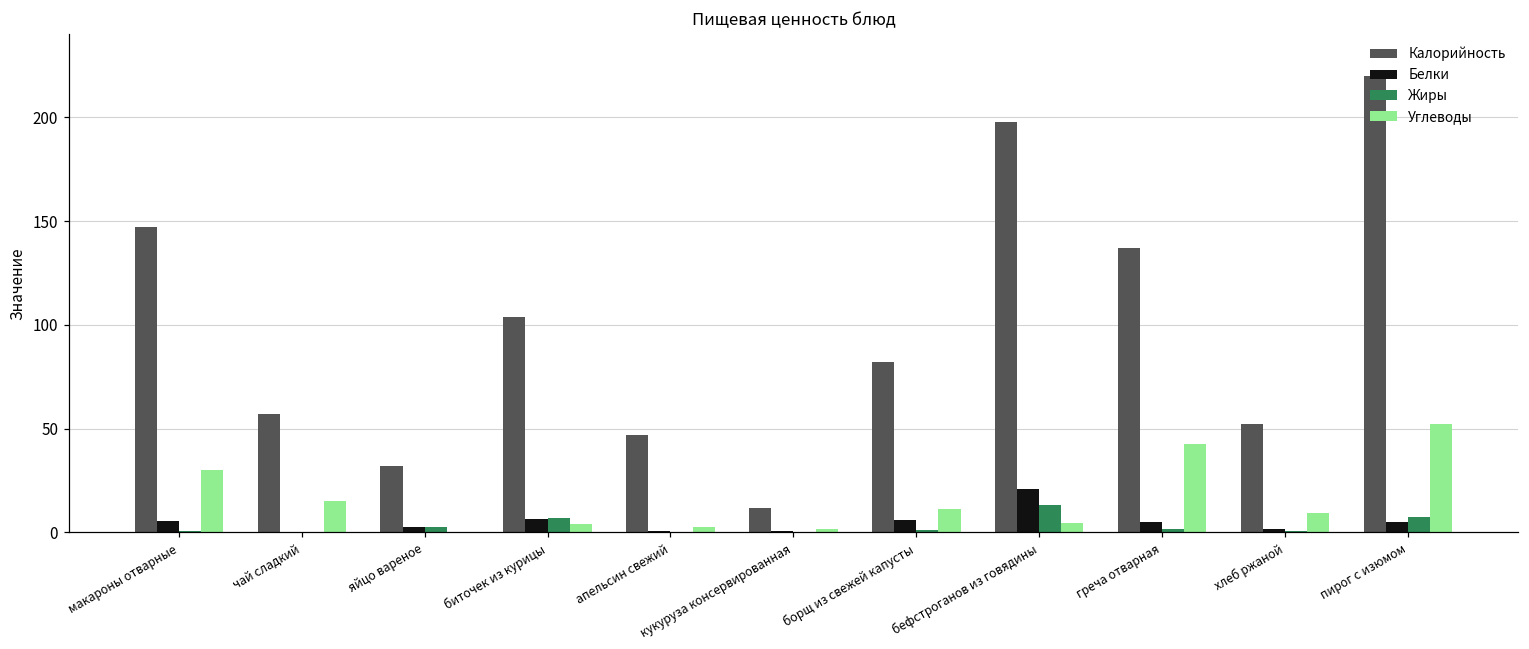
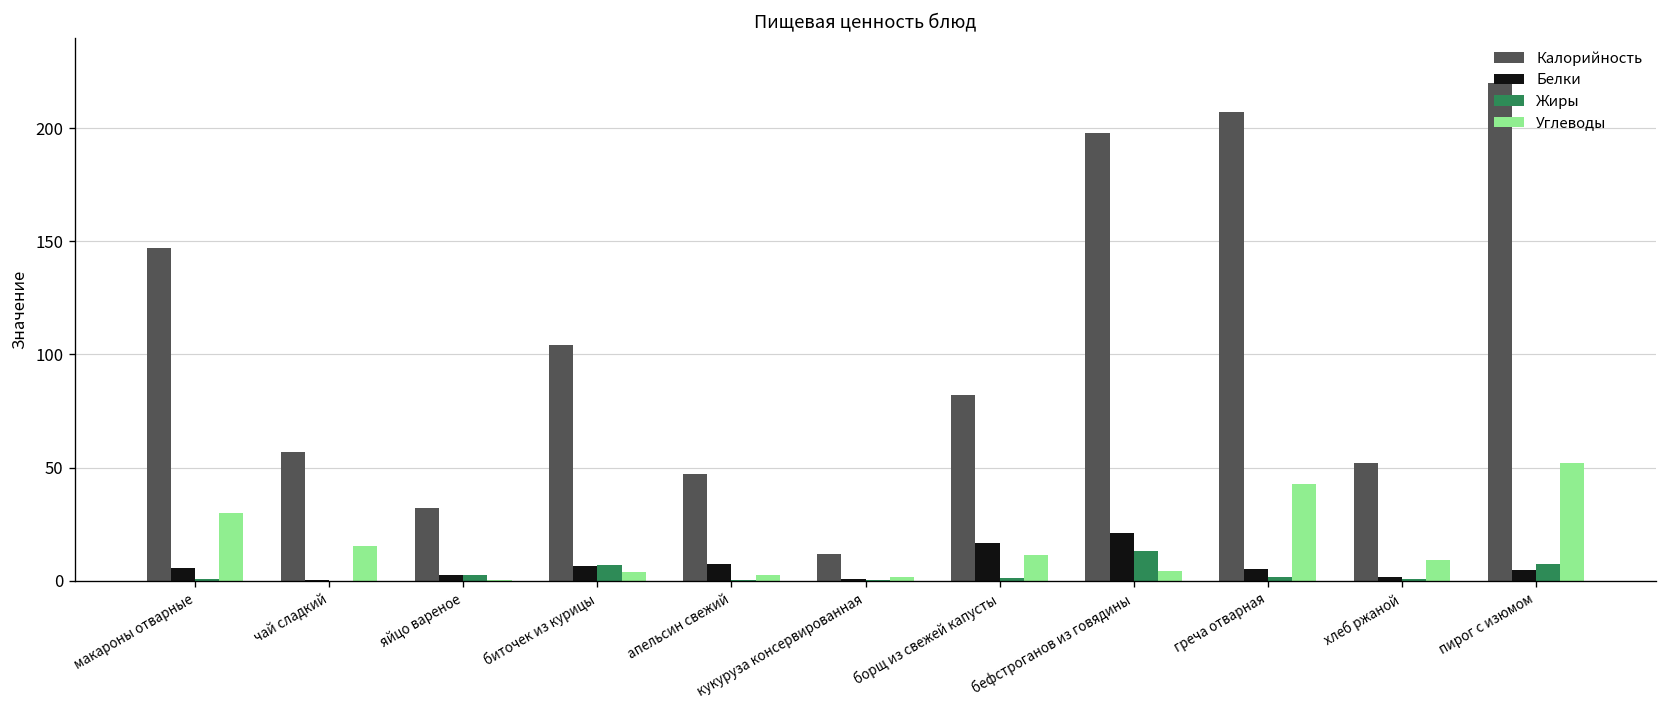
  {
    "Калорийность": {
      "макароны отварные": 147,
      "чай сладкий": 57,
      "яйцо вареное": 32,
      "биточек из курицы": 104,
      "апельсин свежий": 47,
      "кукуруза консервированная": 12,
      "борщ из свежей капусты": 82,
      "бефстроганов из говядины": 198,
-     "греча отварная": 137,
+     "греча отварная": 207,
      "хлеб ржаной": 52,
      "пирог с изюмом": 220
    },
    "Белки": {
      "макароны отварные": 5,
      "яйцо вареное": 2,
      "биточек из курицы": 6,
-     "апельсин свежий": 0,
-     "борщ из свежей капусты": 6,
+     "апельсин свежий": 7,
+     "борщ из свежей капусты": 17,
      "бефстроганов из говядины": 21,
      "греча отварная": 5,
      "хлеб ржаной": 2,
      "пирог с изюмом": 5
    },
    "Жиры": {
      "яйцо вареное": 2,
      "биточек из курицы": 7,
      "бефстроганов из говядины": 13,
      "греча отварная": 2,
      "пирог с изюмом": 7
    },
    "Углеводы": {
      "макароны отварные": 30,
      "чай сладкий": 15,
      "биточек из курицы": 4,
      "апельсин свежий": 2,
      "кукуруза консервированная": 1,
      "борщ из свежей капусты": 11,
      "бефстроганов из говядины": 4,
      "греча отварная": 43,
      "хлеб ржаной": 9,
      "пирог с изюмом": 52
    }
  }
